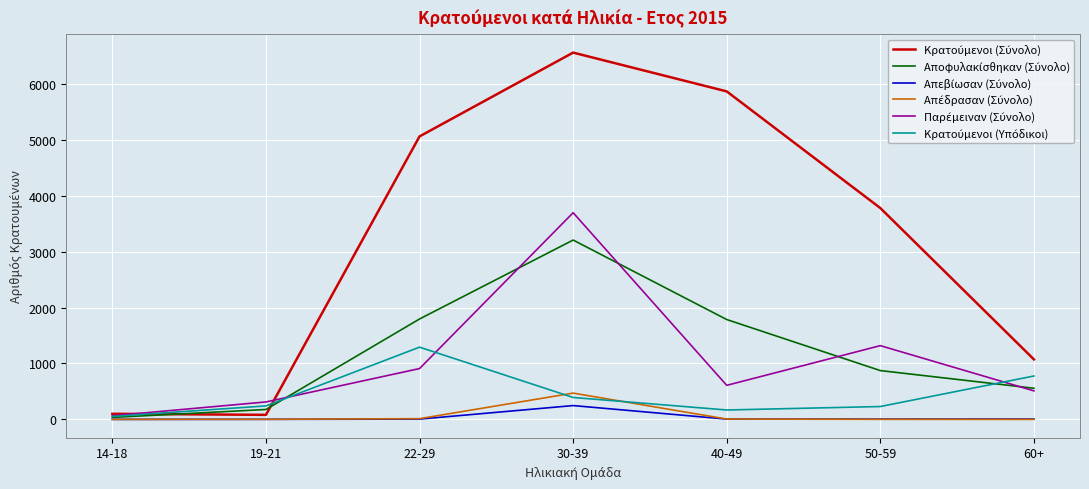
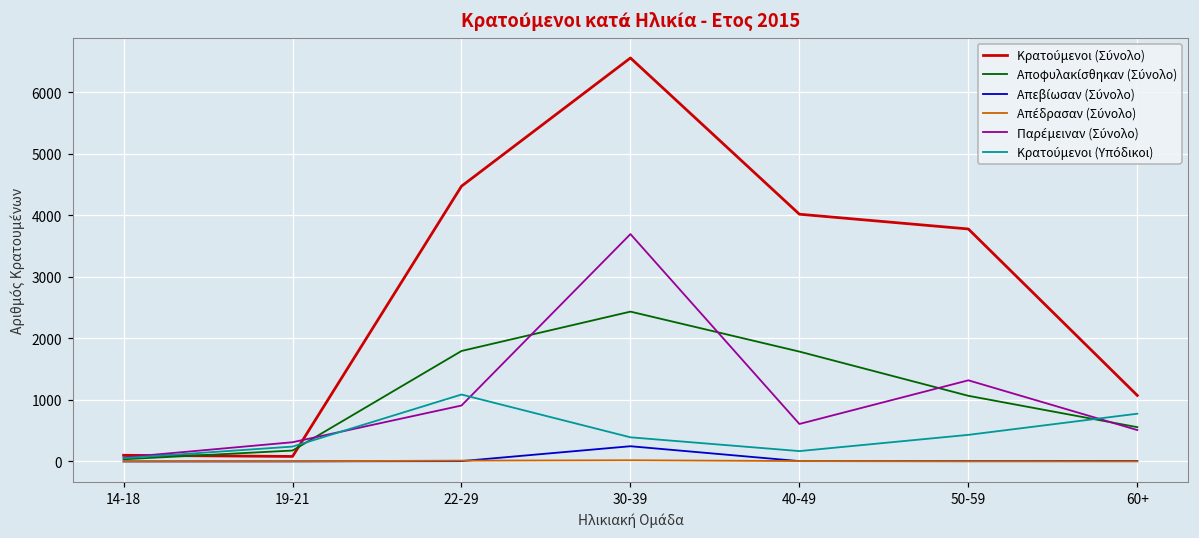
  {
    "Κρατούμενοι (Σύνολο)": {
      "19-21": 100,
-     "22-29": 5100,
+     "22-29": 4500,
      "30-39": 6600,
-     "40-49": 5900,
+     "40-49": 4000,
      "50-59": 3800,
      "60+": 1100
    },
    "Αποφυλακίσθηκαν (Σύνολο)": {
      "19-21": 200,
      "22-29": 1800,
-     "30-39": 3200,
+     "30-39": 2400,
      "40-49": 1800,
-     "50-59": 900,
+     "50-59": 1100,
      "60+": 600
    },
    "Απεβίωσαν (Σύνολο)": {
      "30-39": 200
    },
    "Απέδρασαν (Σύνολο)": {
-     "30-39": 500
+     "30-39": 0
    },
    "Παρέμειναν (Σύνολο)": {
      "19-21": 300,
      "22-29": 900,
      "30-39": 3700,
      "40-49": 600,
      "50-59": 1300,
      "60+": 500
    },
    "Κρατούμενοι (Υπόδικοι)": {
      "19-21": 200,
-     "22-29": 1300,
+     "22-29": 1100,
      "30-39": 400,
      "40-49": 200,
-     "50-59": 200,
+     "50-59": 400,
      "60+": 800
    }
  }
